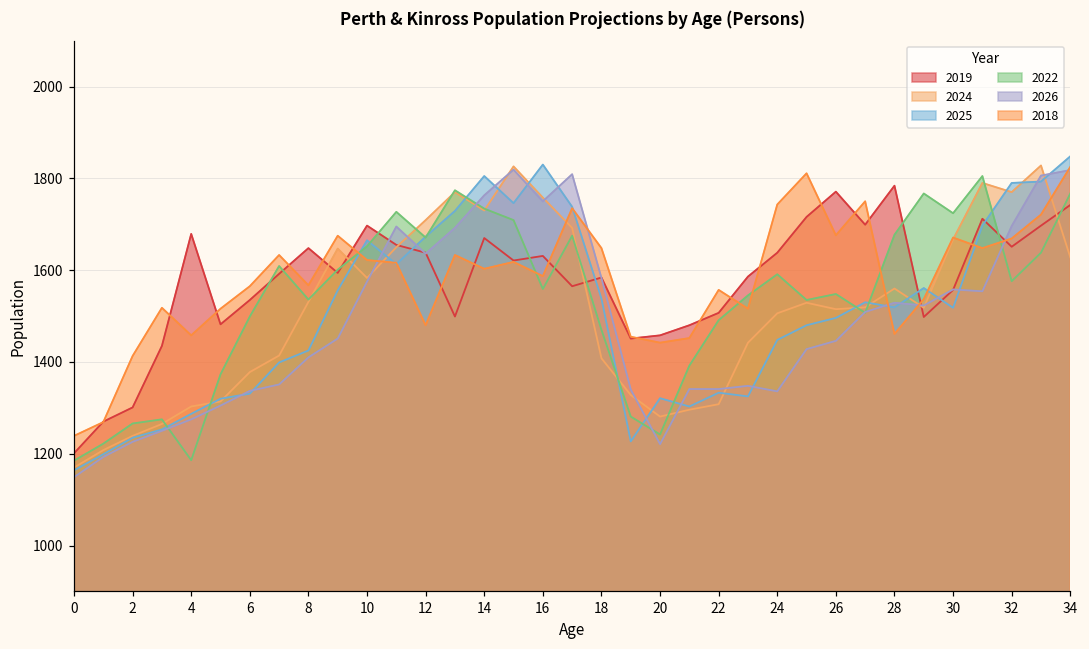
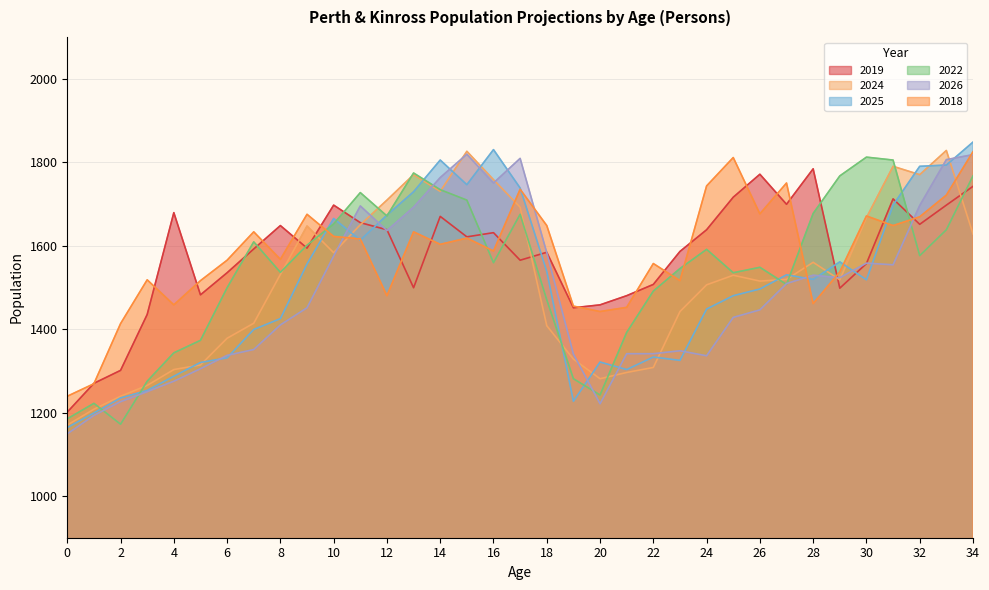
  {
    "2019": {
      "0": 1200,
      "2": 1300,
      "4": 1680,
      "6": 1540,
      "8": 1650,
      "10": 1700,
      "14": 1670,
      "16": 1630,
      "20": 1460,
      "22": 1510,
      "24": 1640,
      "26": 1770,
      "28": 1780,
      "32": 1650,
      "34": 1740
    },
    "2022": {
      "0": 1190,
-     "2": 1270,
-     "4": 1190,
+     "2": 1170,
+     "4": 1340,
      "6": 1500,
      "10": 1650,
      "16": 1560,
      "18": 1470,
      "20": 1240,
      "22": 1490,
      "24": 1590,
      "26": 1550,
      "28": 1680,
-     "30": 1720,
+     "30": 1810,
      "32": 1580,
      "34": 1770
    }
  }
